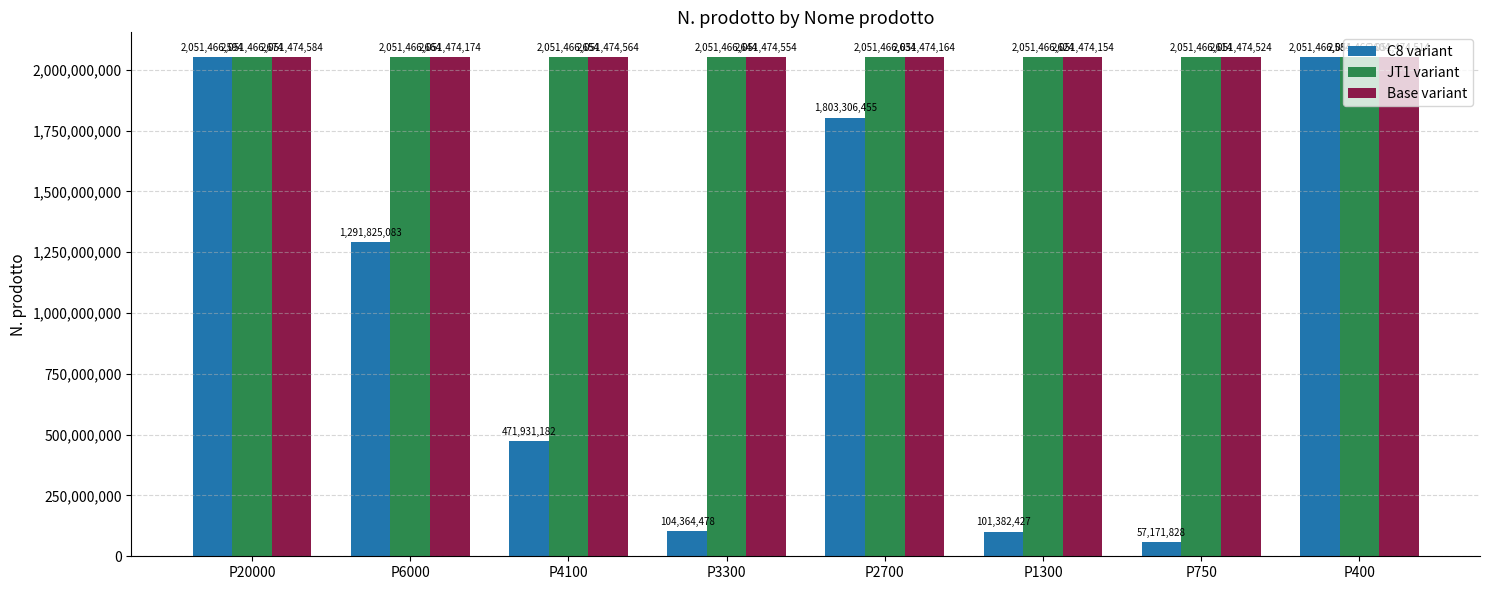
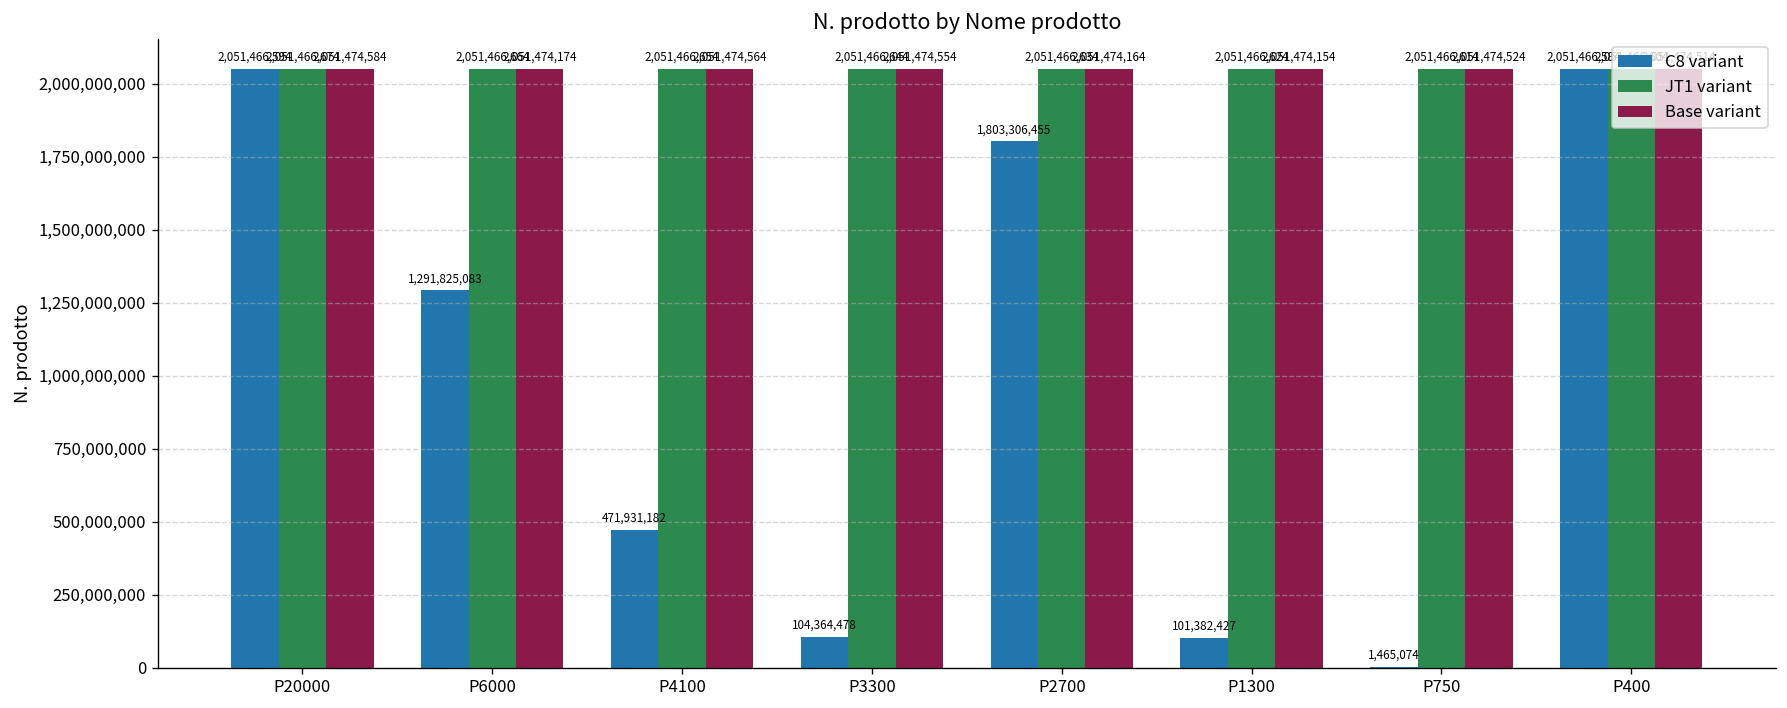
  {
    "C8 variant": {
      "P6000": "1,291,825,083",
      "P4100": "471,931,182",
      "P3300": "104,364,478",
      "P2700": "1,803,306,455",
      "P1300": "101,382,427",
-     "P750": "57,171,828"
+     "P750": "1,465,074"
    }
  }
